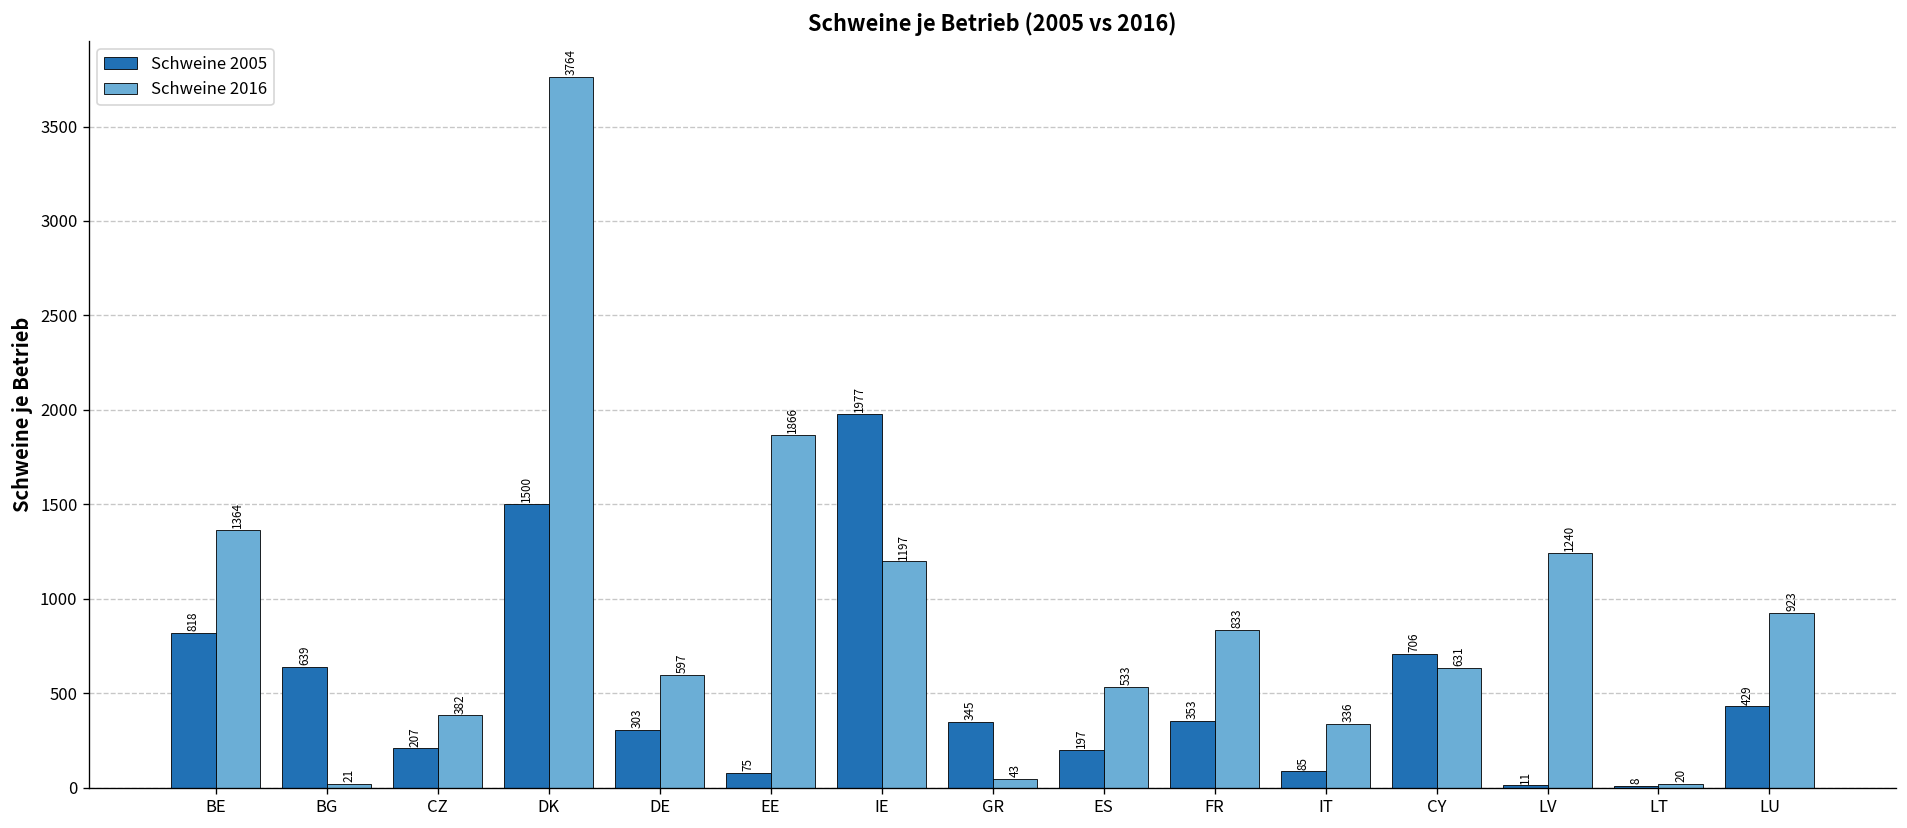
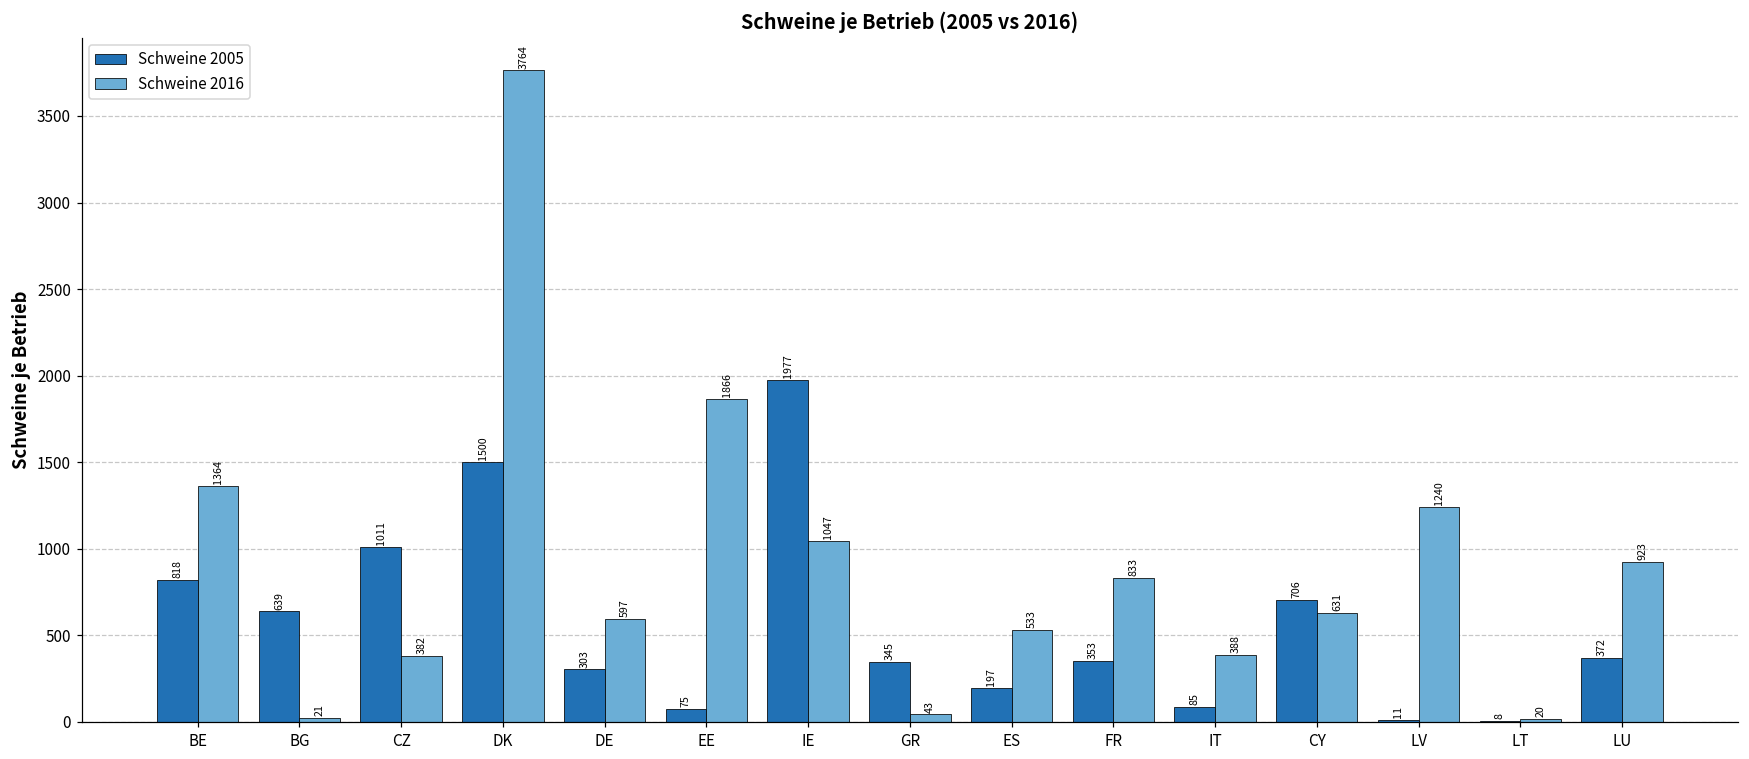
  {
    "Schweine 2005": {
      "BE": 818,
      "BG": 639,
-     "CZ": 207,
+     "CZ": 1011,
      "DK": 1500,
      "DE": 303,
      "EE": 75,
      "IE": 1977,
      "GR": 345,
      "ES": 197,
      "FR": 353,
      "IT": 85,
      "CY": 706,
      "LV": 11,
      "LT": 8,
-     "LU": 429
+     "LU": 372
    },
    "Schweine 2016": {
      "BE": 1364,
      "BG": 21,
      "CZ": 382,
      "DK": 3764,
      "DE": 597,
      "EE": 1866,
-     "IE": 1197,
+     "IE": 1047,
      "GR": 43,
      "ES": 533,
      "FR": 833,
-     "IT": 336,
+     "IT": 388,
      "CY": 631,
      "LV": 1240,
      "LT": 20,
      "LU": 923
    }
  }
